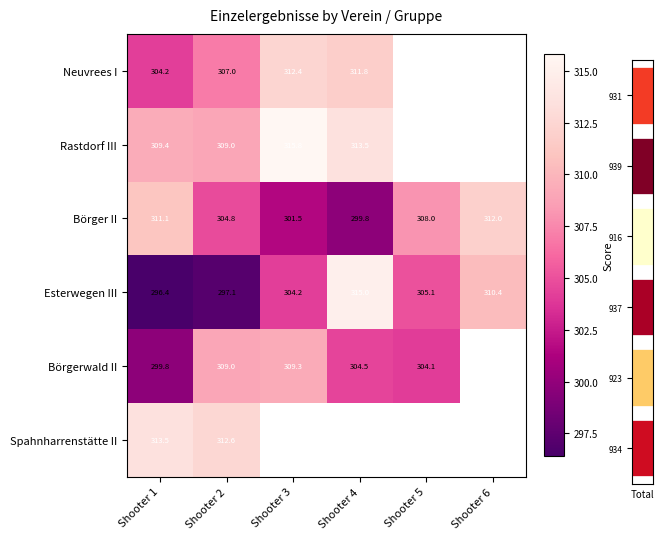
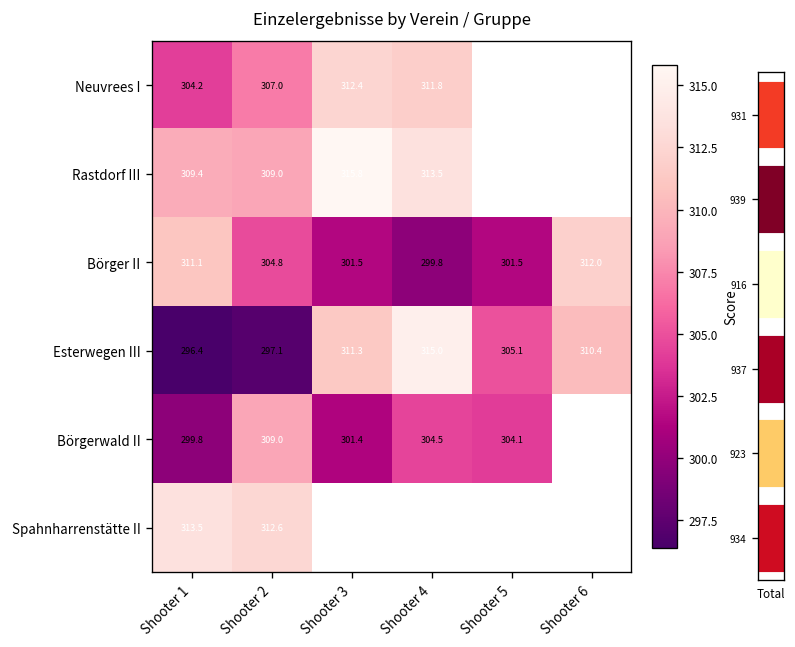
  {
    "Einzelergebnisse by Verein / Gruppe": {
      "Neuvrees I": {
        "Shooter 1": 304.2,
        "Shooter 2": 307.0,
        "Shooter 4": 311.8
      },
      "Rastdorf III": {
        "Shooter 1": 309.4,
        "Shooter 2": 309.0
      },
      "Börger II": {
        "Shooter 1": 311.1,
        "Shooter 2": 304.8,
        "Shooter 3": 301.5,
        "Shooter 4": 299.8,
-       "Shooter 5": 308.0,
+       "Shooter 5": 301.5,
        "Shooter 6": 312.0
      },
      "Esterwegen III": {
        "Shooter 1": 296.4,
        "Shooter 2": 297.1,
-       "Shooter 3": 304.2,
+       "Shooter 3": 311.3,
        "Shooter 5": 305.1,
        "Shooter 6": 310.4
      },
      "Börgerwald II": {
        "Shooter 1": 299.8,
        "Shooter 2": 309.0,
-       "Shooter 3": 309.3,
+       "Shooter 3": 301.4,
        "Shooter 4": 304.5,
        "Shooter 5": 304.1
      }
    }
  }
